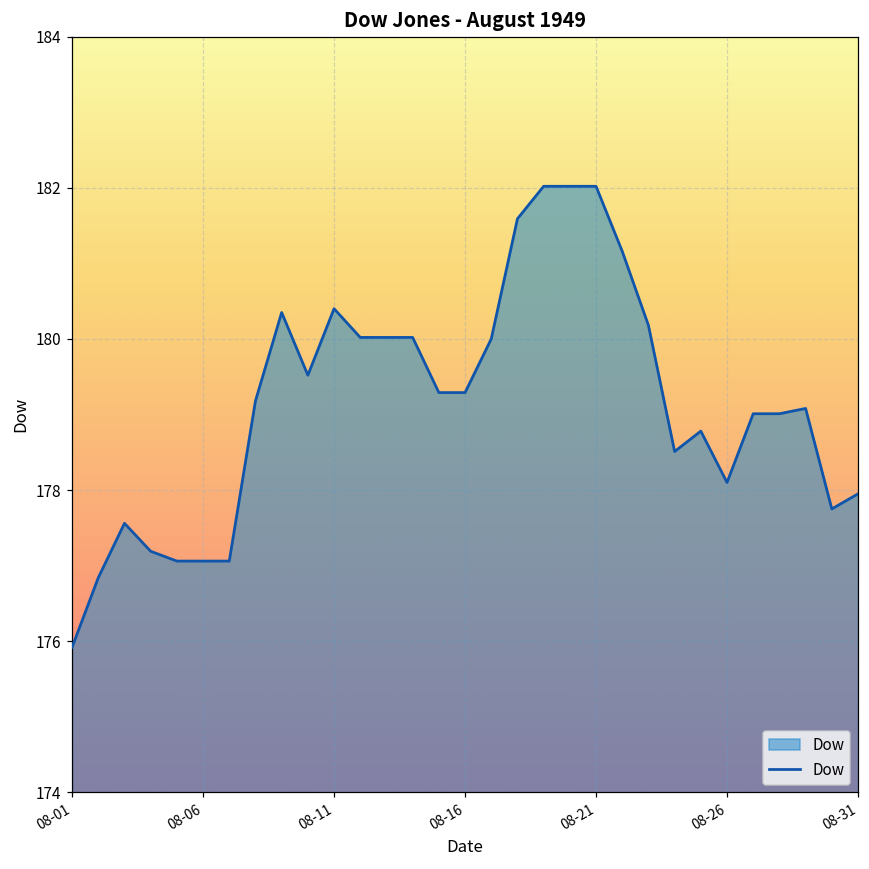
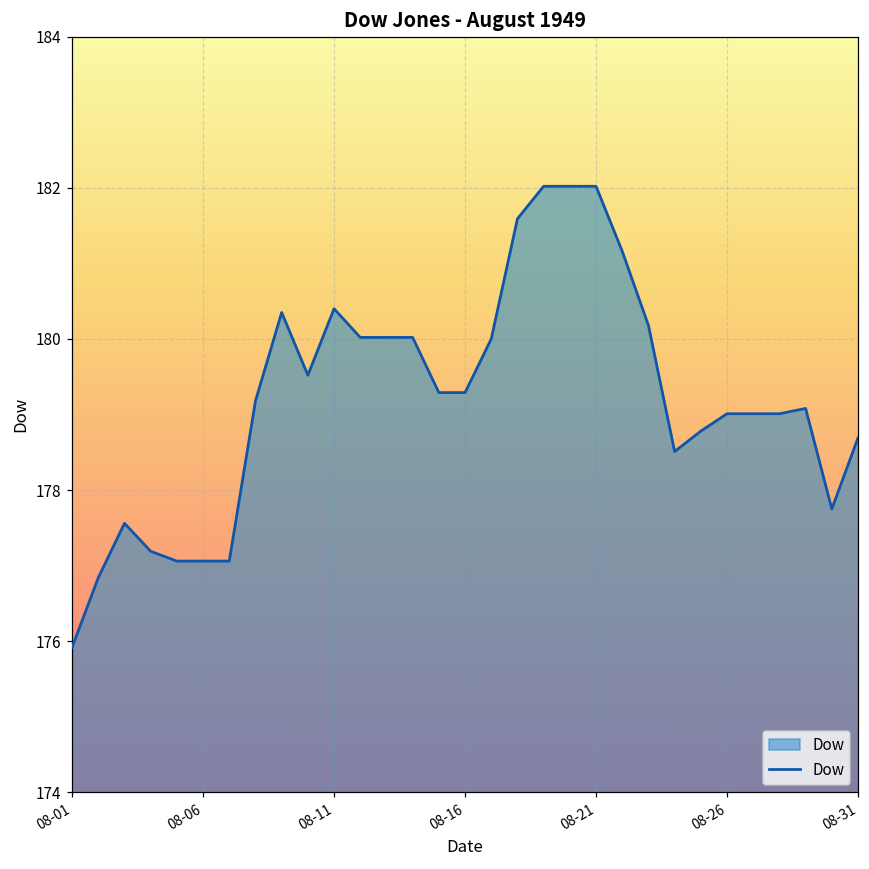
  {
    "08-01": 175.9,
    "08-06": 177.1,
    "08-11": 180.4,
    "08-16": 179.3,
    "08-21": 182.0,
-   "08-26": 178.1,
-   "08-31": 178.0
+   "08-26": 179.0,
+   "08-31": 178.7
  }
